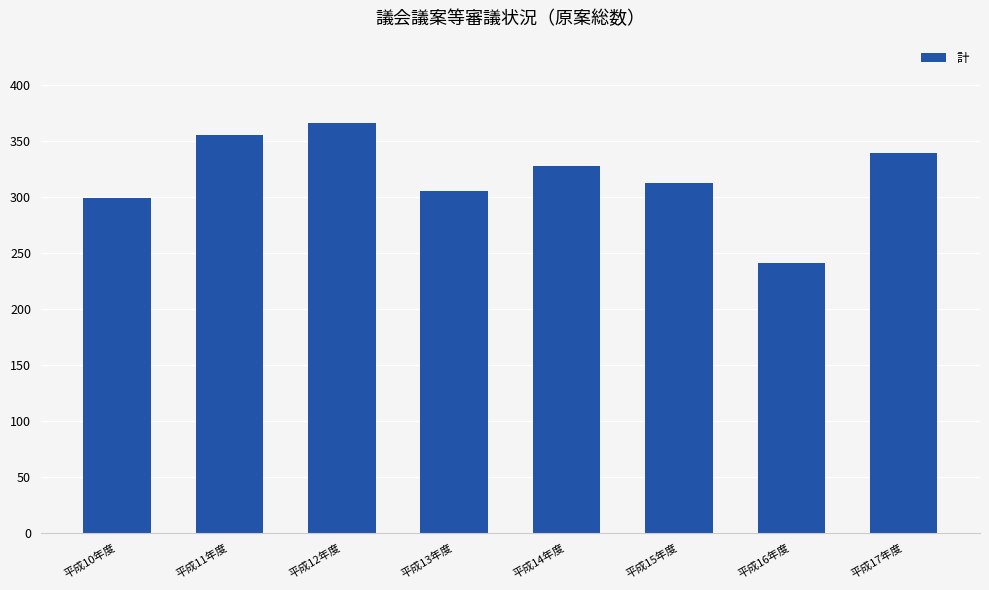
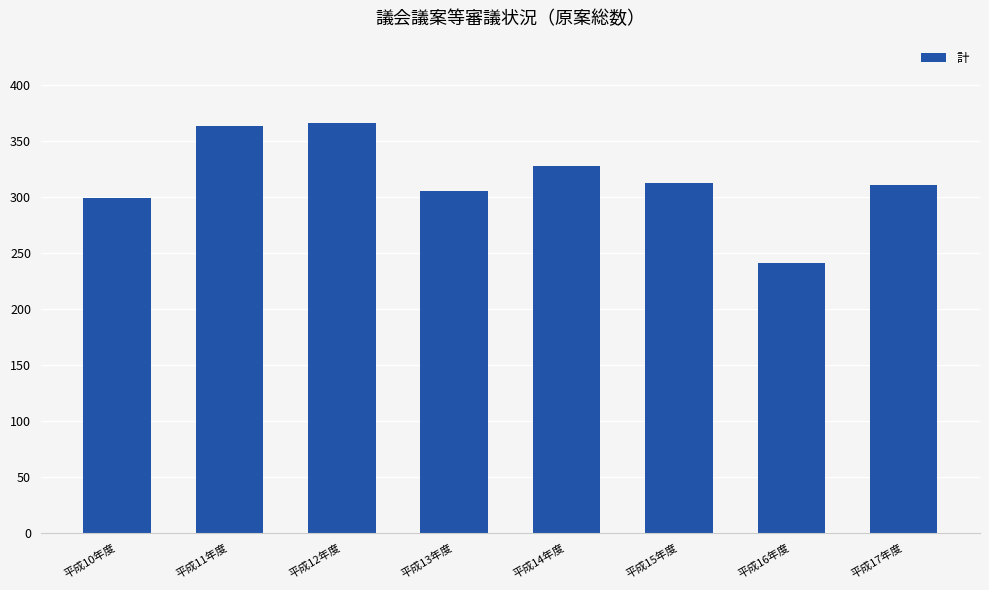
  {
    "平成10年度": 299,
-   "平成11年度": 355,
+   "平成11年度": 363,
    "平成12年度": 366,
    "平成13年度": 305,
    "平成14年度": 327,
    "平成15年度": 312,
    "平成16年度": 241,
-   "平成17年度": 339
+   "平成17年度": 310
  }
